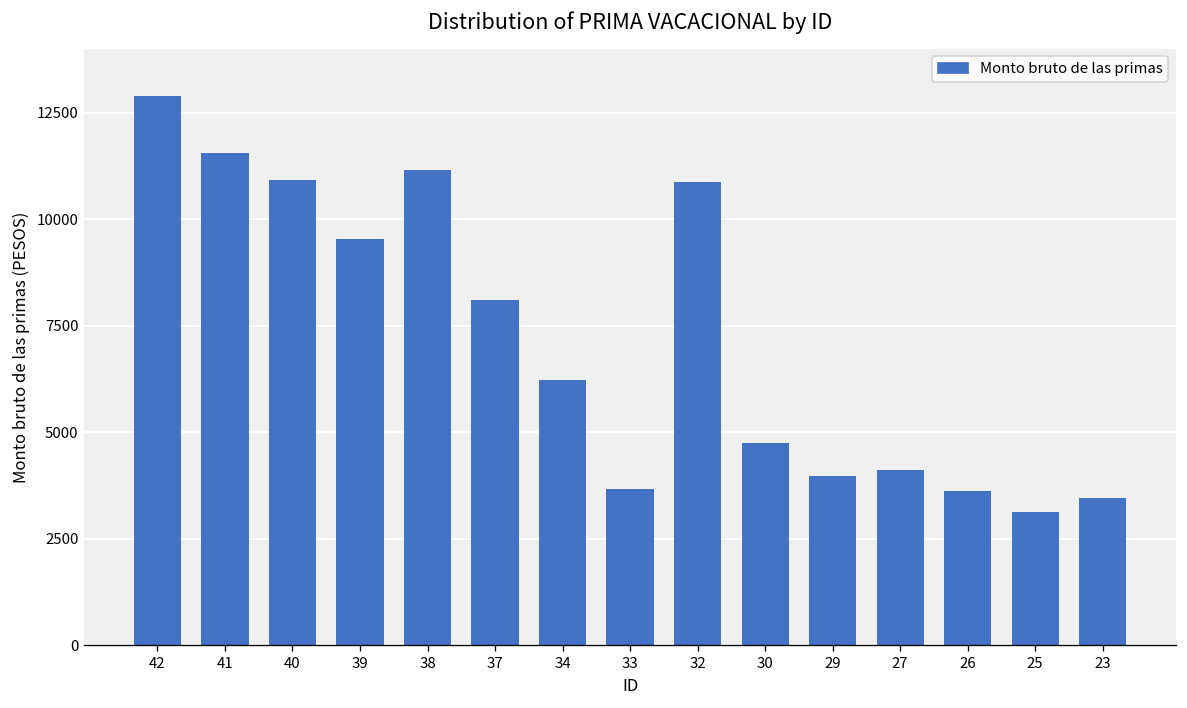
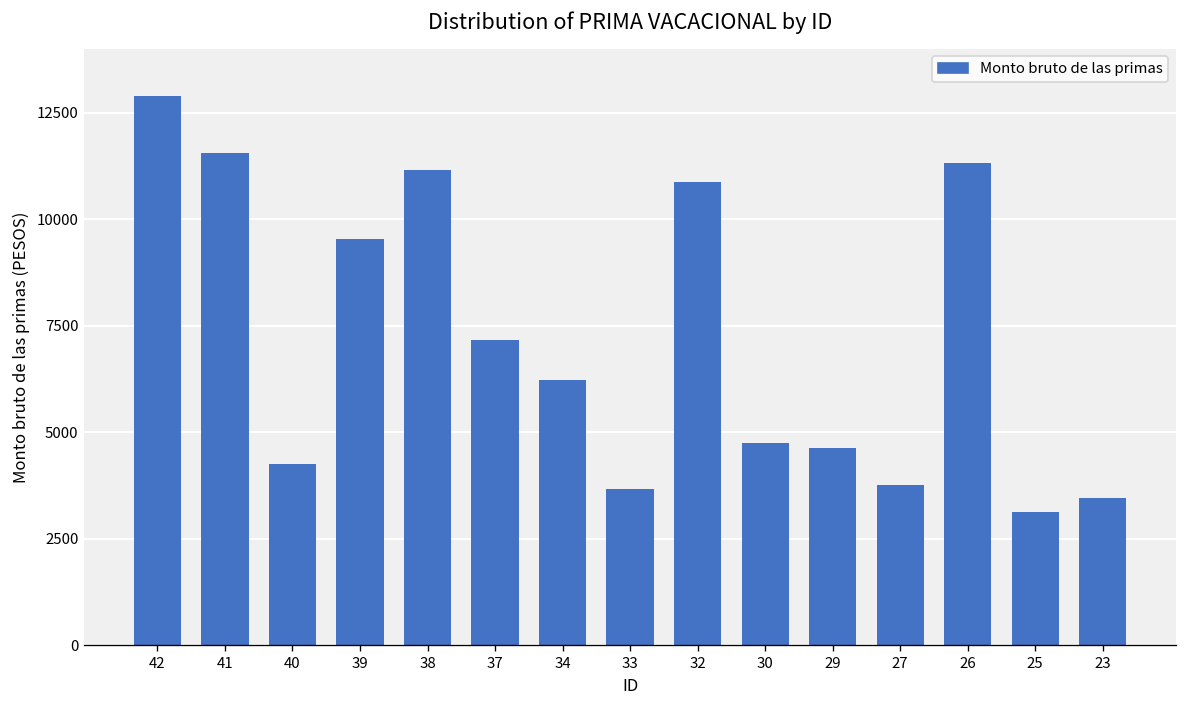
  {
    "42": 12900,
    "41": 11600,
-   "40": 10900,
+   "40": 4300,
    "39": 9500,
    "38": 11200,
-   "37": 8100,
+   "37": 7200,
    "34": 6200,
    "33": 3700,
    "32": 10900,
    "30": 4800,
-   "29": 4000,
-   "27": 4100,
-   "26": 3600,
+   "29": 4600,
+   "27": 3800,
+   "26": 11300,
    "25": 3100,
    "23": 3500
  }
